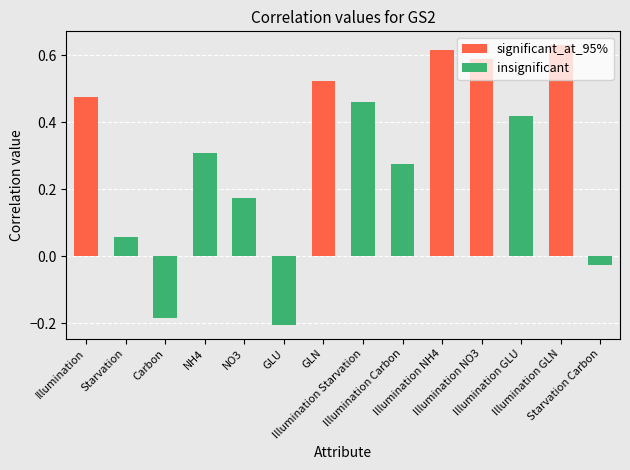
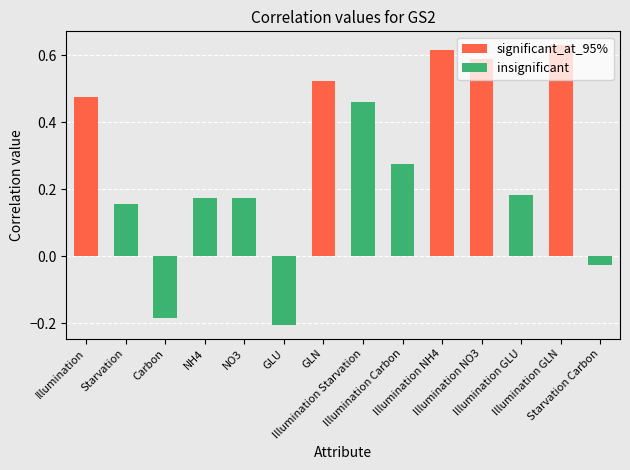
  {
    "significant_at_95%": {
      "Illumination": 0.47,
      "GLN": 0.52,
      "Illumination NH4": 0.62
    },
    "insignificant": {
-     "Starvation": 0.06,
+     "Starvation": 0.16,
      "Carbon": -0.18,
-     "NH4": 0.31,
+     "NH4": 0.18,
      "NO3": 0.18,
      "GLU": -0.20,
      "Illumination Starvation": 0.46,
      "Illumination Carbon": 0.28,
-     "Illumination GLU": 0.42,
+     "Illumination GLU": 0.18,
      "Starvation Carbon": -0.03
    }
  }
